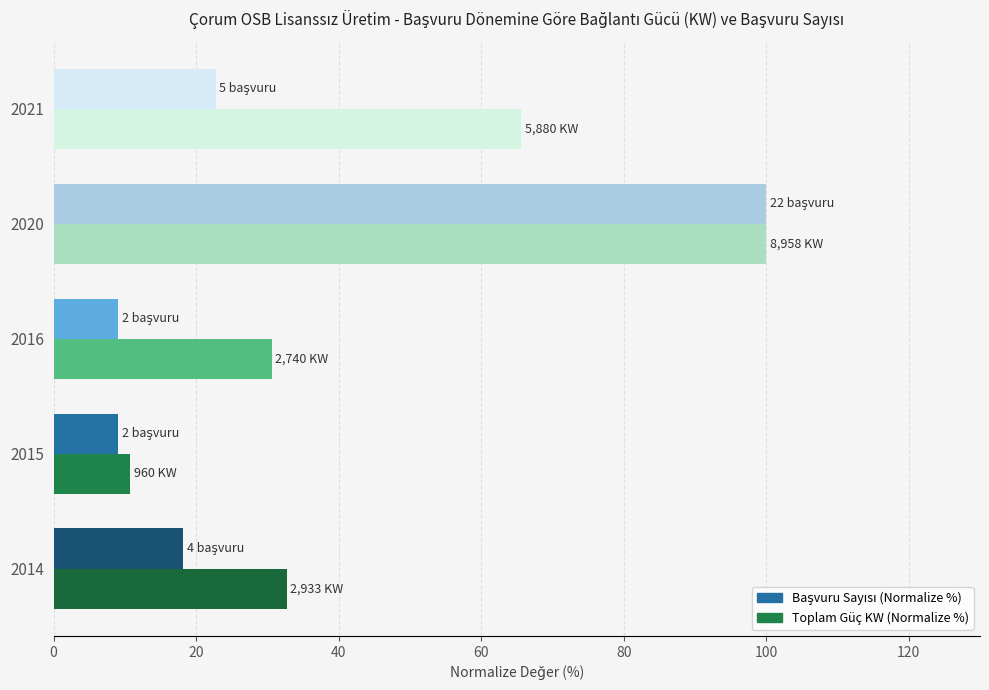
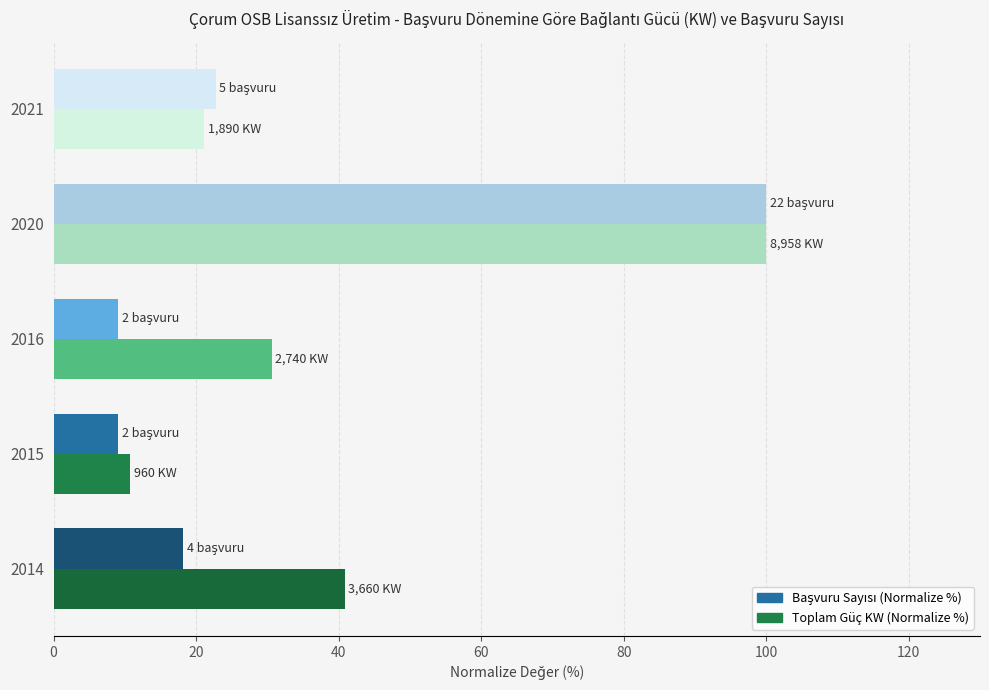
  {
    "Toplam Güç KW (Normalize %)": {
-     "2021": "5,880",
-     "2014": "2,933"
+     "2021": "1,890",
+     "2014": "3,660"
    }
  }
